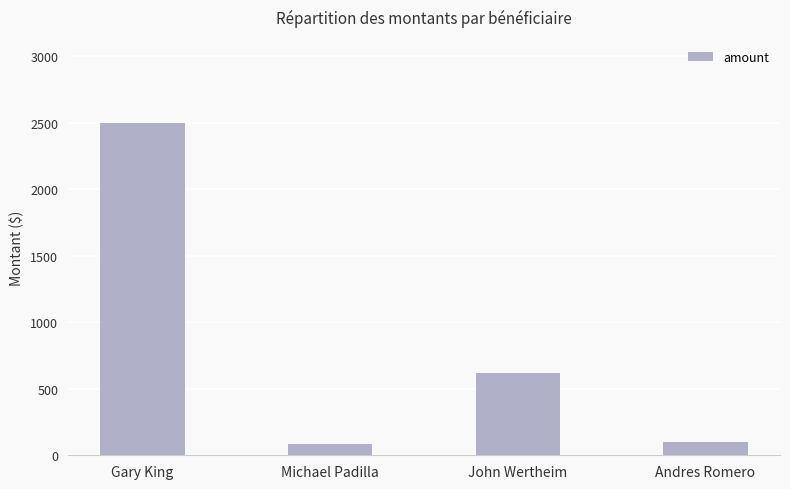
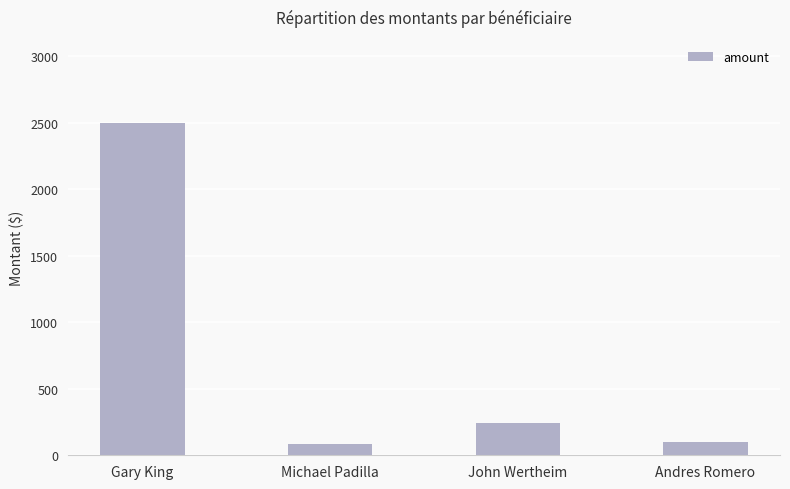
  {
    "Gary King": 2500,
    "Michael Padilla": 80,
-   "John Wertheim": 620,
+   "John Wertheim": 240,
    "Andres Romero": 100
  }
